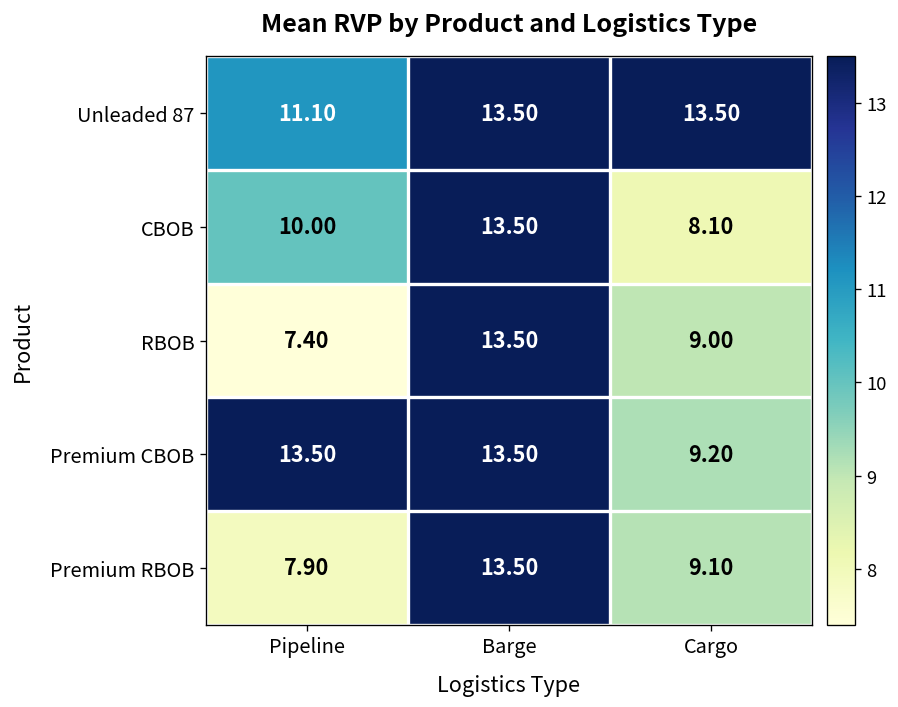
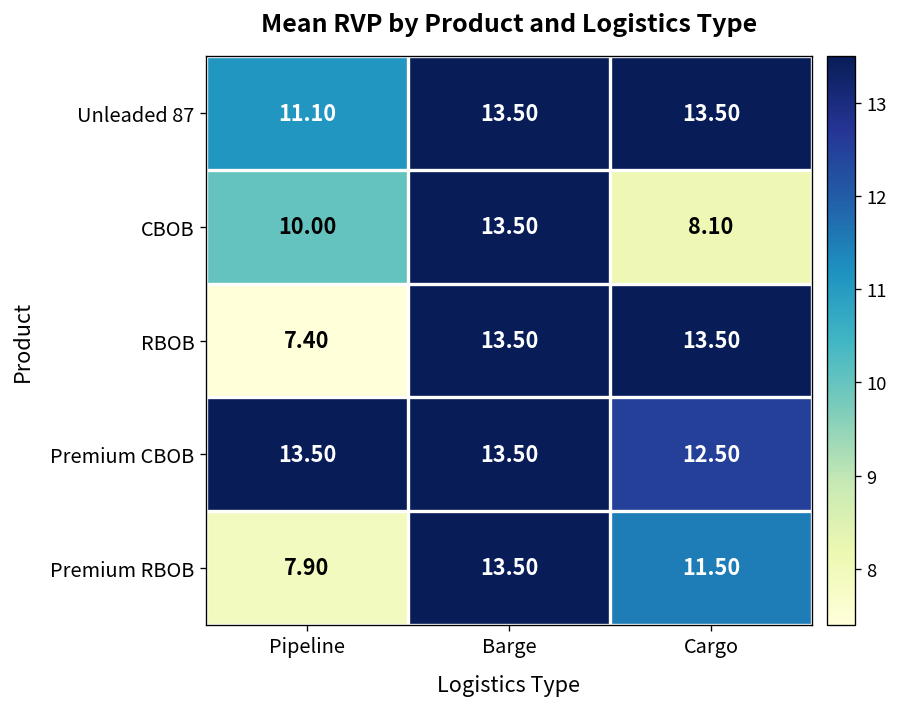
  {
    "Unleaded 87": {
      "Pipeline": 11.10,
      "Barge": 13.50,
      "Cargo": 13.50
    },
    "CBOB": {
      "Pipeline": 10.00,
      "Barge": 13.50,
      "Cargo": 8.10
    },
    "RBOB": {
      "Pipeline": 7.40,
      "Barge": 13.50,
-     "Cargo": 9.00
+     "Cargo": 13.50
    },
    "Premium CBOB": {
      "Pipeline": 13.50,
      "Barge": 13.50,
-     "Cargo": 9.20
+     "Cargo": 12.50
    },
    "Premium RBOB": {
      "Pipeline": 7.90,
      "Barge": 13.50,
-     "Cargo": 9.10
+     "Cargo": 11.50
    }
  }
